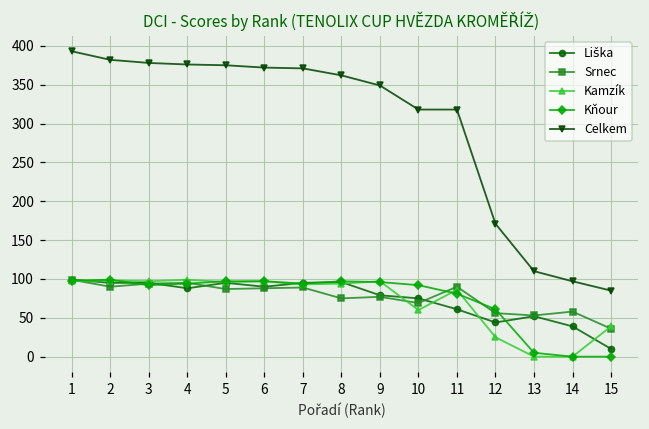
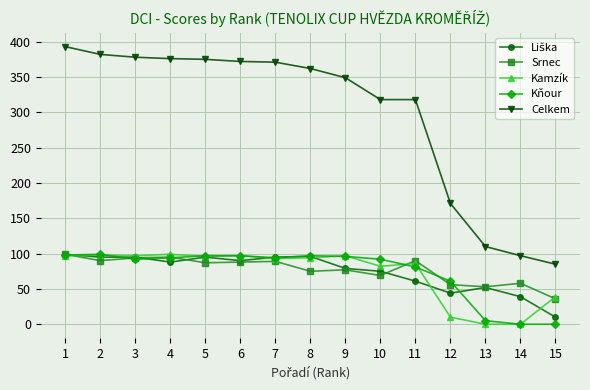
  {
    "Kamzík": {
      "4": 100,
-     "10": 60,
+     "10": 80,
      "11": 90,
-     "12": 30,
+     "12": 10,
      "13": 0
    }
  }
